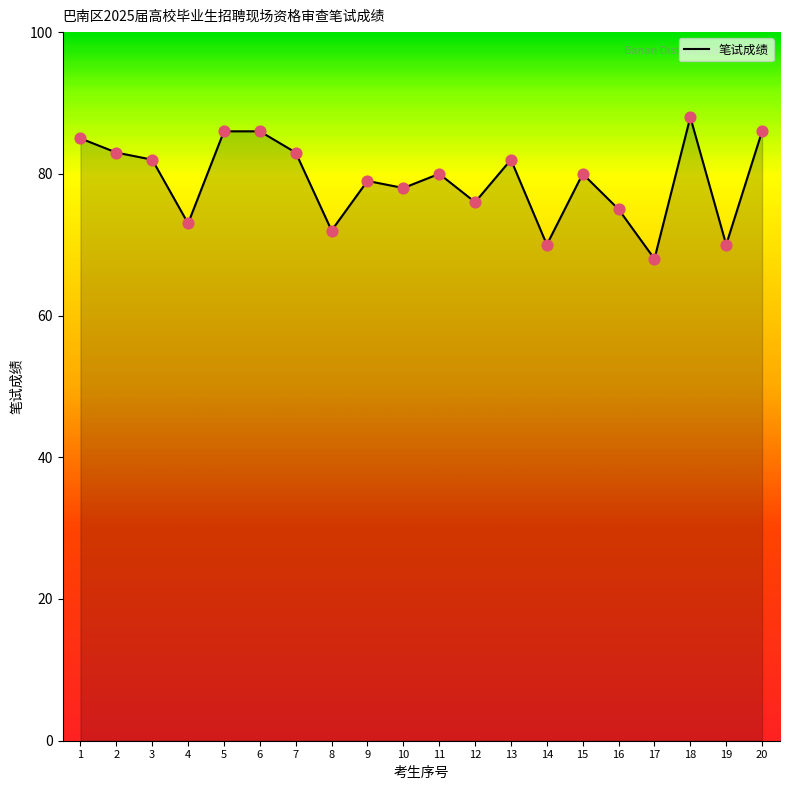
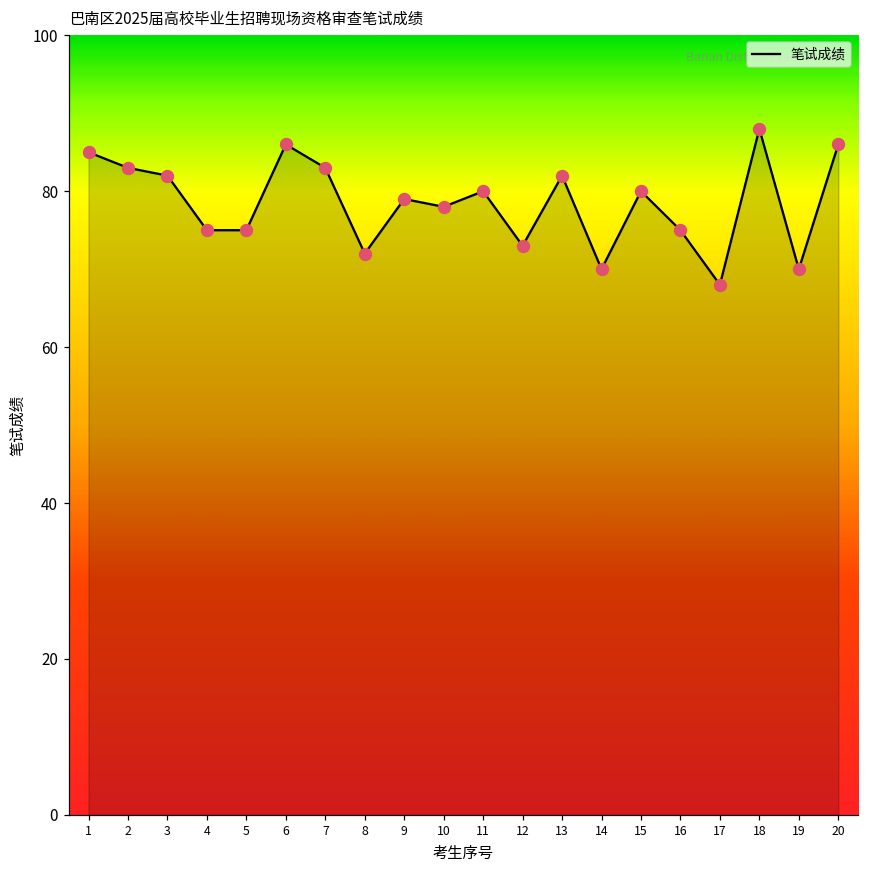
  {
    "1": 85,
    "2": 83,
    "3": 82,
-   "4": 73,
-   "5": 86,
+   "4": 75,
+   "5": 75,
    "6": 86,
    "7": 83,
    "8": 72,
    "9": 79,
    "10": 78,
    "11": 80,
-   "12": 76,
+   "12": 73,
    "13": 82,
    "14": 70,
    "15": 80,
    "16": 75,
    "17": 68,
    "18": 88,
    "19": 70,
    "20": 86
  }
